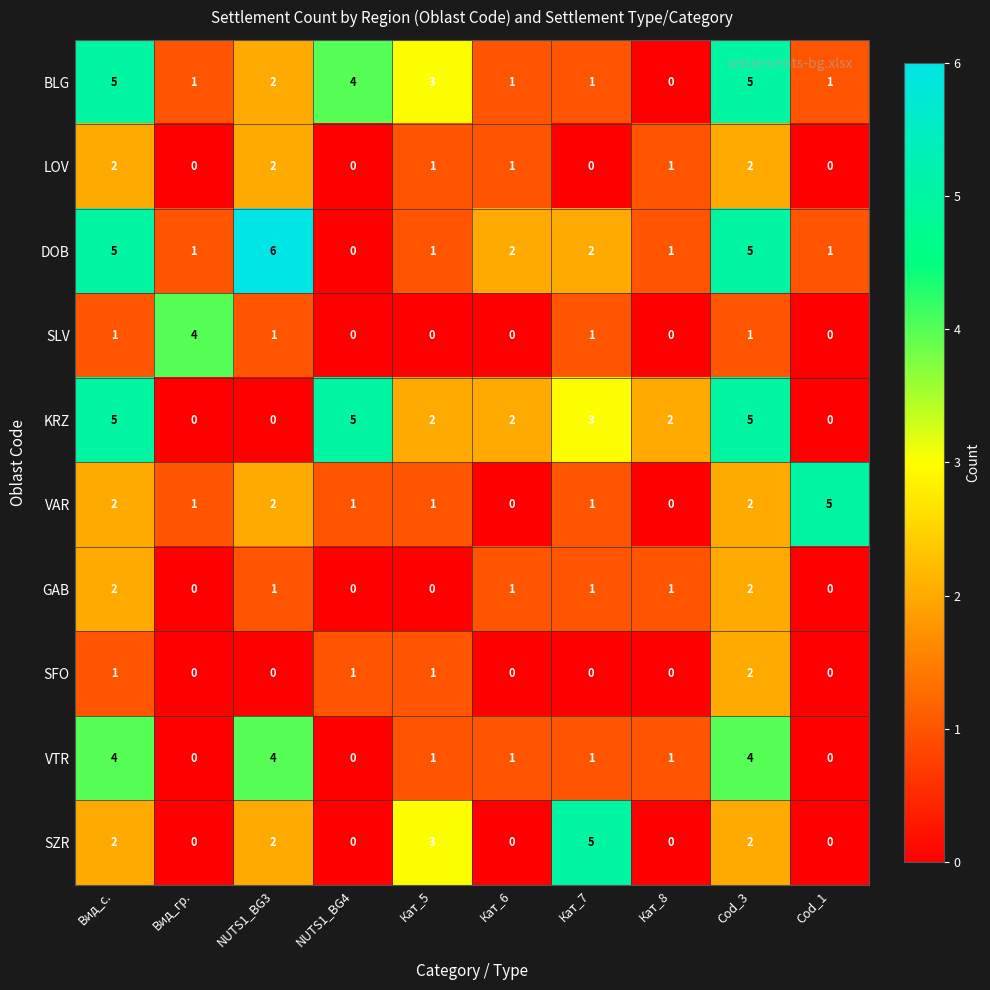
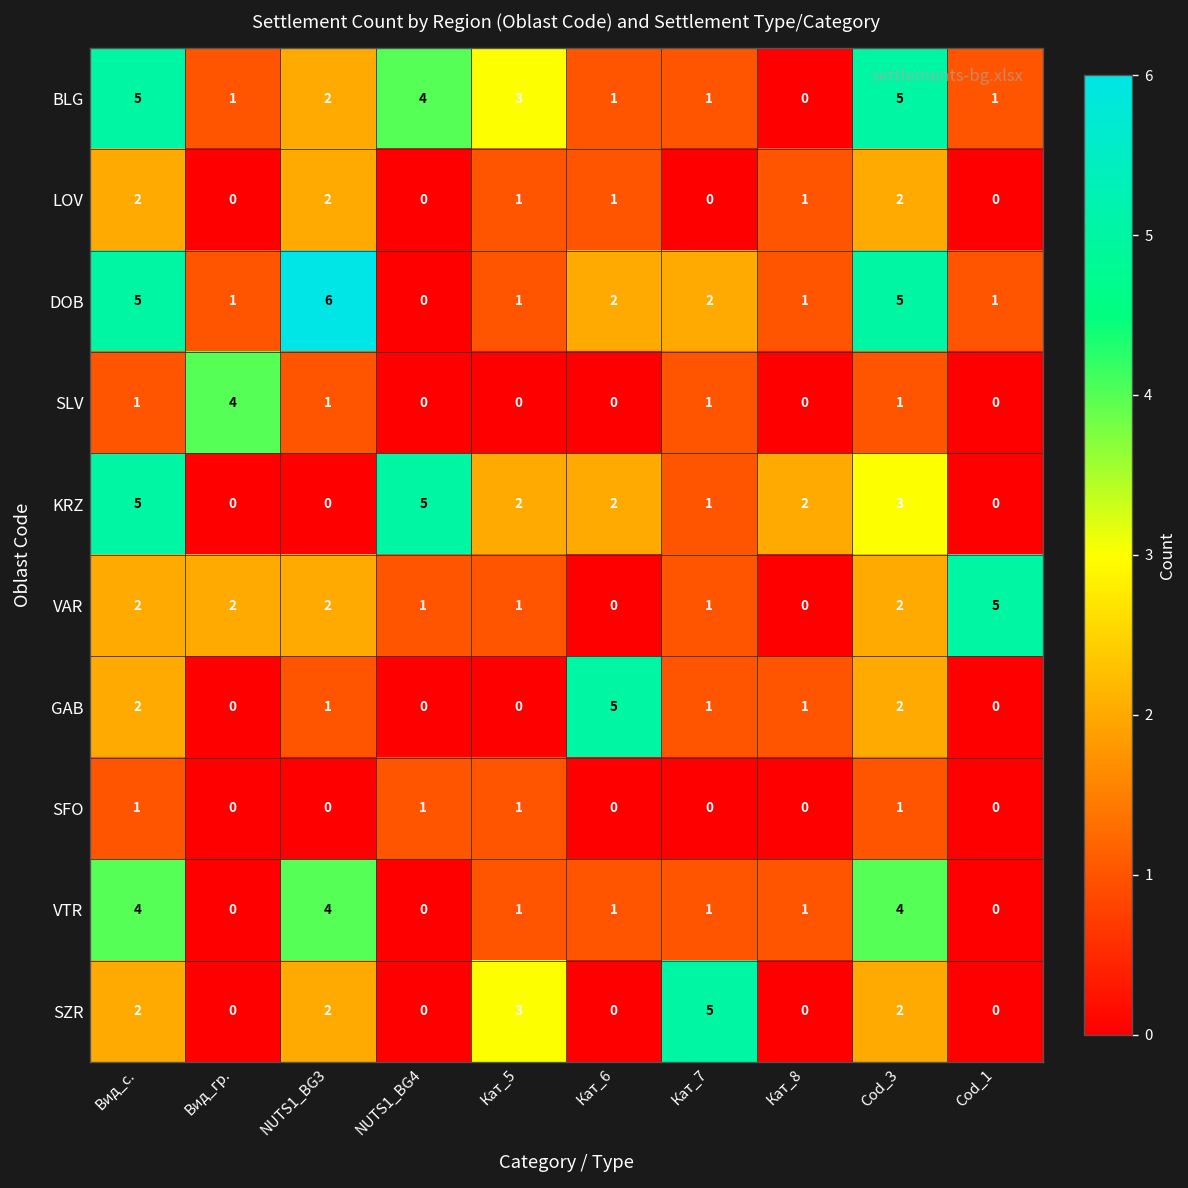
  {
    "BLG": {
      "Вид_с.": 5,
      "Вид_гр.": 1,
      "NUTS1_BG3": 2,
      "NUTS1_BG4": 4,
      "Кат_5": 3,
      "Кат_6": 1,
      "Кат_7": 1,
      "Кат_8": 0,
      "Cod_3": 5
    },
    "LOV": {
      "Вид_с.": 2,
      "Вид_гр.": 0,
      "NUTS1_BG3": 2,
      "NUTS1_BG4": 0,
      "Кат_5": 1,
      "Кат_6": 1,
      "Кат_7": 0,
      "Кат_8": 1,
      "Cod_3": 2,
      "Cod_1": 0
    },
    "DOB": {
      "Вид_с.": 5,
      "Вид_гр.": 1,
      "NUTS1_BG3": 6,
      "NUTS1_BG4": 0,
      "Кат_5": 1,
      "Кат_6": 2,
      "Кат_7": 2,
      "Кат_8": 1,
      "Cod_3": 5,
      "Cod_1": 1
    },
    "SLV": {
      "Вид_с.": 1,
      "Вид_гр.": 4,
      "NUTS1_BG3": 1,
      "NUTS1_BG4": 0,
      "Кат_5": 0,
      "Кат_6": 0,
      "Кат_7": 1,
      "Кат_8": 0,
      "Cod_3": 1,
      "Cod_1": 0
    },
    "KRZ": {
      "Вид_с.": 5,
      "Вид_гр.": 0,
      "NUTS1_BG3": 0,
      "NUTS1_BG4": 5,
      "Кат_5": 2,
      "Кат_6": 2,
-     "Кат_7": 3,
+     "Кат_7": 1,
      "Кат_8": 2,
-     "Cod_3": 5,
+     "Cod_3": 3,
      "Cod_1": 0
    },
    "VAR": {
      "Вид_с.": 2,
-     "Вид_гр.": 1,
+     "Вид_гр.": 2,
      "NUTS1_BG3": 2,
      "NUTS1_BG4": 1,
      "Кат_5": 1,
      "Кат_6": 0,
      "Кат_7": 1,
      "Кат_8": 0,
      "Cod_3": 2,
      "Cod_1": 5
    },
    "GAB": {
      "Вид_с.": 2,
      "Вид_гр.": 0,
      "NUTS1_BG3": 1,
      "NUTS1_BG4": 0,
      "Кат_5": 0,
-     "Кат_6": 1,
+     "Кат_6": 5,
      "Кат_7": 1,
      "Кат_8": 1,
      "Cod_3": 2,
      "Cod_1": 0
    },
    "SFO": {
      "Вид_с.": 1,
      "Вид_гр.": 0,
      "NUTS1_BG3": 0,
      "NUTS1_BG4": 1,
      "Кат_5": 1,
      "Кат_6": 0,
      "Кат_7": 0,
      "Кат_8": 0,
-     "Cod_3": 2,
+     "Cod_3": 1,
      "Cod_1": 0
    },
    "VTR": {
      "Вид_с.": 4,
      "Вид_гр.": 0,
      "NUTS1_BG3": 4,
      "NUTS1_BG4": 0,
      "Кат_5": 1,
      "Кат_6": 1,
      "Кат_7": 1,
      "Кат_8": 1,
      "Cod_3": 4,
      "Cod_1": 0
    },
    "SZR": {
      "Вид_с.": 2,
      "Вид_гр.": 0,
      "NUTS1_BG3": 2,
      "NUTS1_BG4": 0,
      "Кат_5": 3,
      "Кат_6": 0,
      "Кат_7": 5,
      "Кат_8": 0,
      "Cod_3": 2,
      "Cod_1": 0
    }
  }
